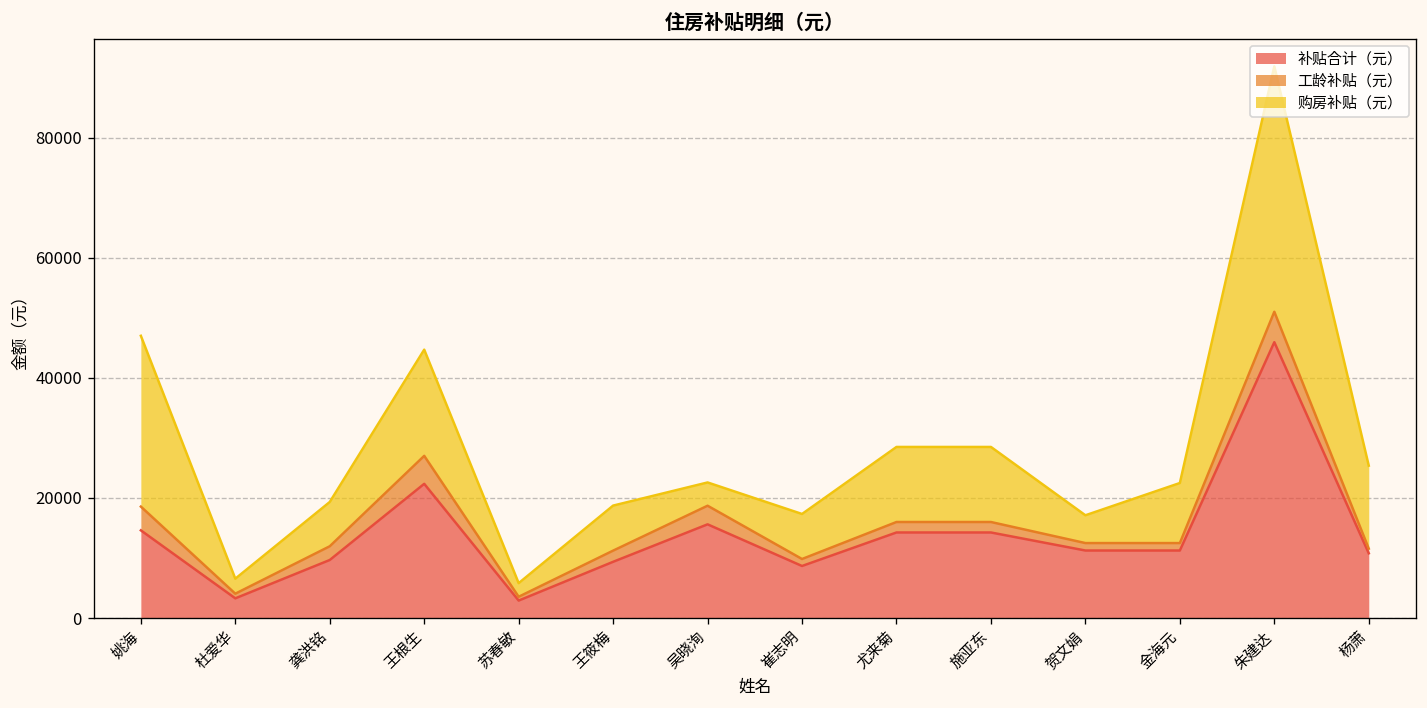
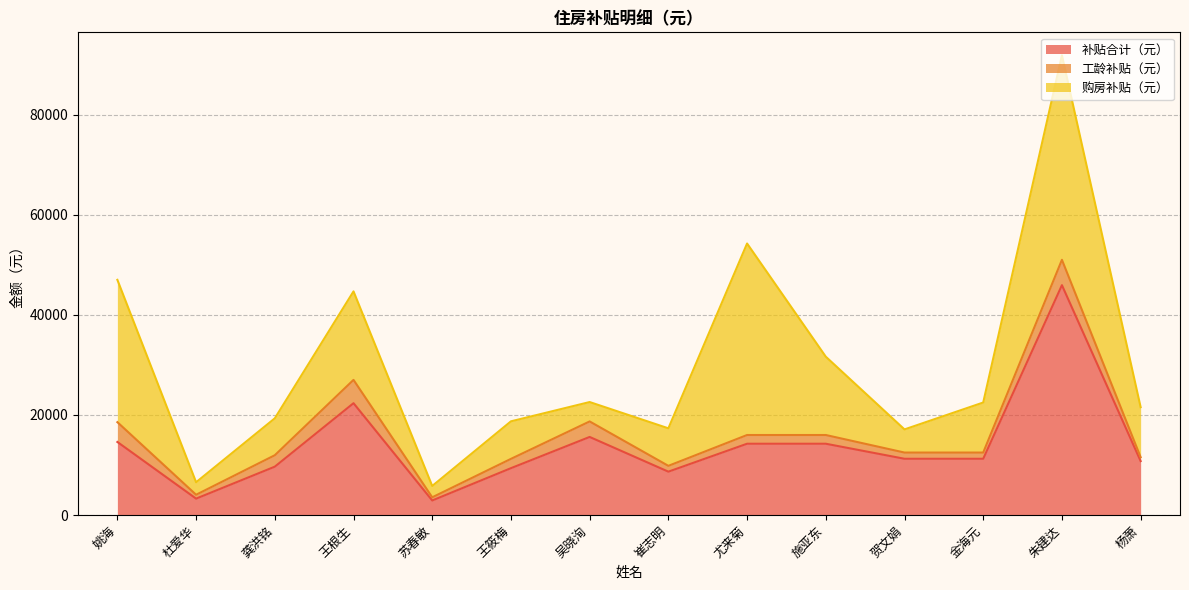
  {
    "购房补贴（元）": {
      "姚海": 28000,
      "杜爱华": 3000,
      "龚洪铭": 7000,
      "王根生": 18000,
      "苏春敏": 2000,
      "王筱梅": 8000,
      "吴晓洵": 4000,
      "崔志明": 8000,
-     "尤来菊": 13000,
-     "施亚东": 13000,
+     "尤来菊": 38000,
+     "施亚东": 16000,
      "贺文娟": 5000,
      "金海元": 10000,
-     "杨萧": 14000
+     "杨萧": 10000
    }
  }
